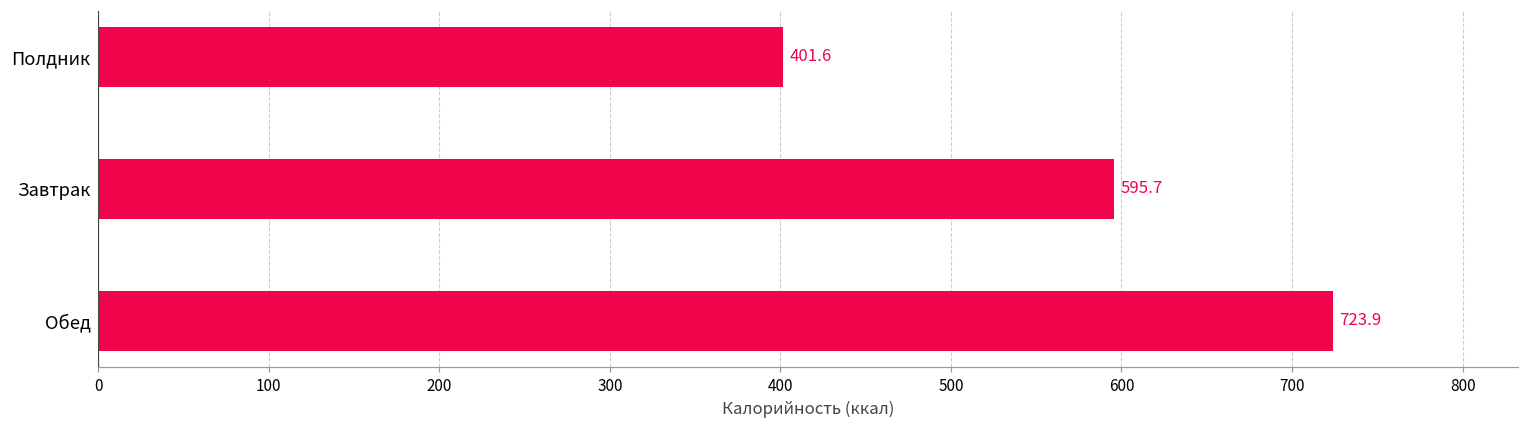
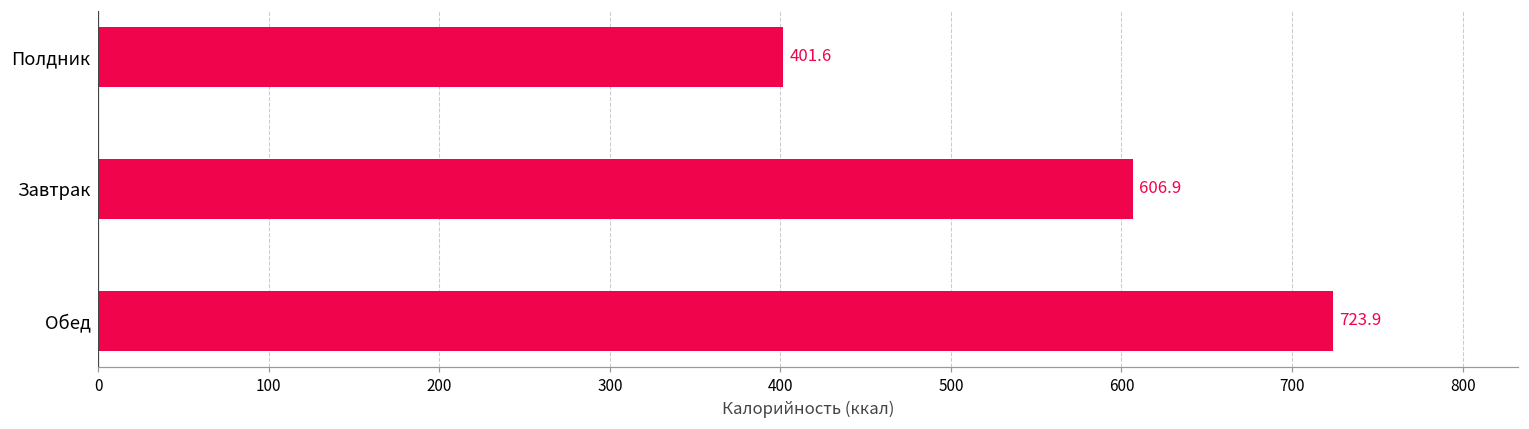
  {
    "Полдник": 401.6,
-   "Завтрак": 595.7,
+   "Завтрак": 606.9,
    "Обед": 723.9
  }
